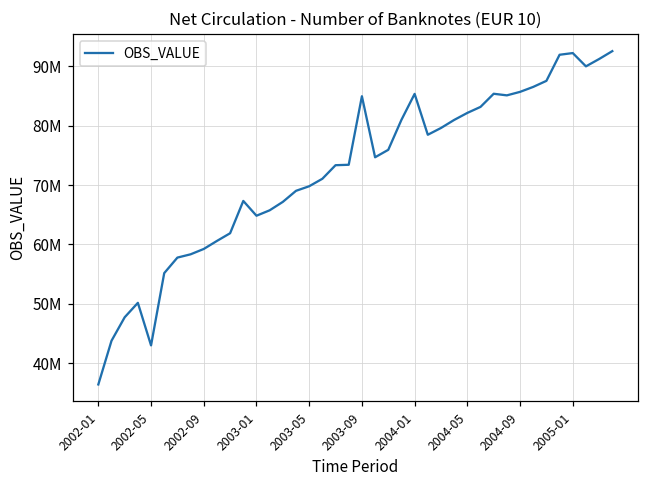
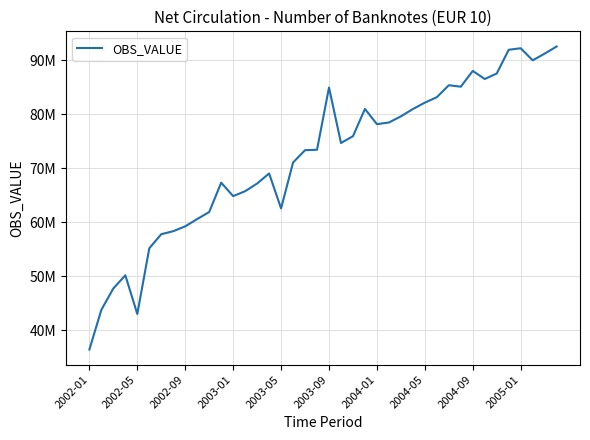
  {
    "2002-01": 36000000,
    "2002-05": 43000000,
    "2002-09": 59000000,
    "2003-01": 65000000,
-   "2003-05": 70000000,
+   "2003-05": 63000000,
    "2003-09": 85000000,
-   "2004-01": 85000000,
+   "2004-01": 78000000,
    "2004-05": 82000000,
-   "2004-09": 86000000,
+   "2004-09": 88000000,
    "2005-01": 92000000
  }
